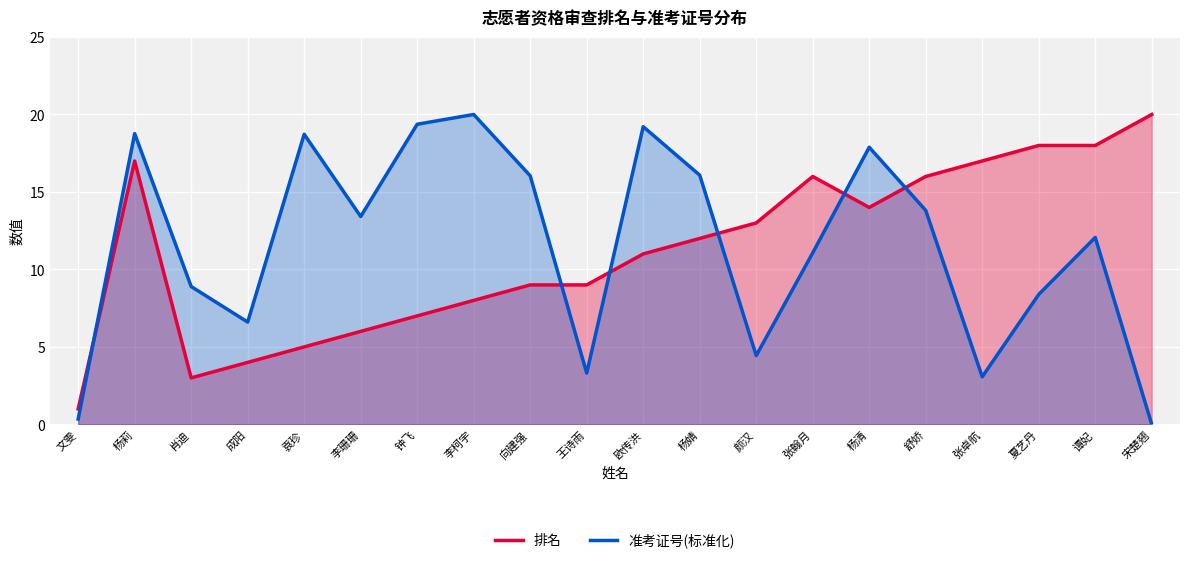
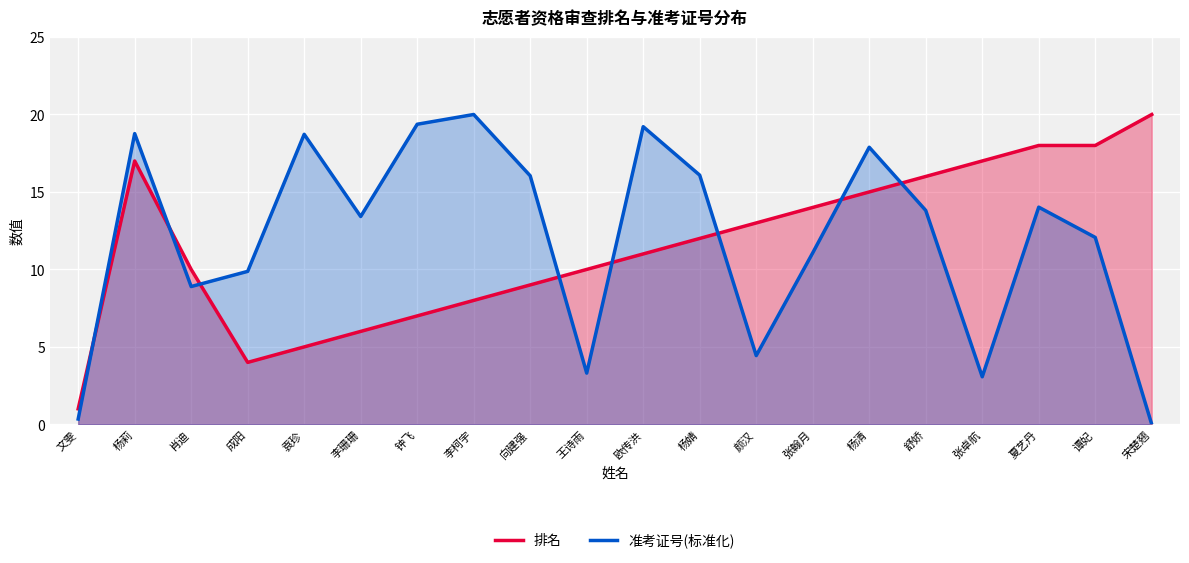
  {
    "排名": {
      "文雯": 1,
      "杨莉": 17,
-     "肖迪": 3,
+     "肖迪": 10,
      "成阳": 4,
      "袁珍": 5,
      "李珊珊": 6,
      "钟飞": 7,
      "李柯宇": 8,
      "向建强": 9,
-     "王诗雨": 9,
+     "王诗雨": 10,
      "欧传洪": 11,
      "杨婧": 12,
      "颜汉": 13,
-     "张翰月": 16,
-     "杨清": 14,
+     "张翰月": 14,
+     "杨清": 15,
      "舒娇": 16,
      "张卓航": 17,
      "夏艺丹": 18,
      "谭妃": 18,
      "宋楚翘": 20
    },
    "准考证号(标准化)": {
      "文雯": 0.3,
      "杨莉": 18.8,
      "肖迪": 8.9,
-     "成阳": 6.6,
+     "成阳": 9.9,
      "袁珍": 18.7,
      "李珊珊": 13.4,
      "钟飞": 19.4,
      "李柯宇": 20.0,
      "向建强": 16.0,
      "王诗雨": 3.3,
      "欧传洪": 19.2,
      "杨婧": 16.1,
      "颜汉": 4.4,
      "张翰月": 11.1,
      "杨清": 17.9,
      "舒娇": 13.8,
      "张卓航": 3.1,
-     "夏艺丹": 8.4,
+     "夏艺丹": 14.0,
      "谭妃": 12.1,
      "宋楚翘": 0.0
    }
  }
